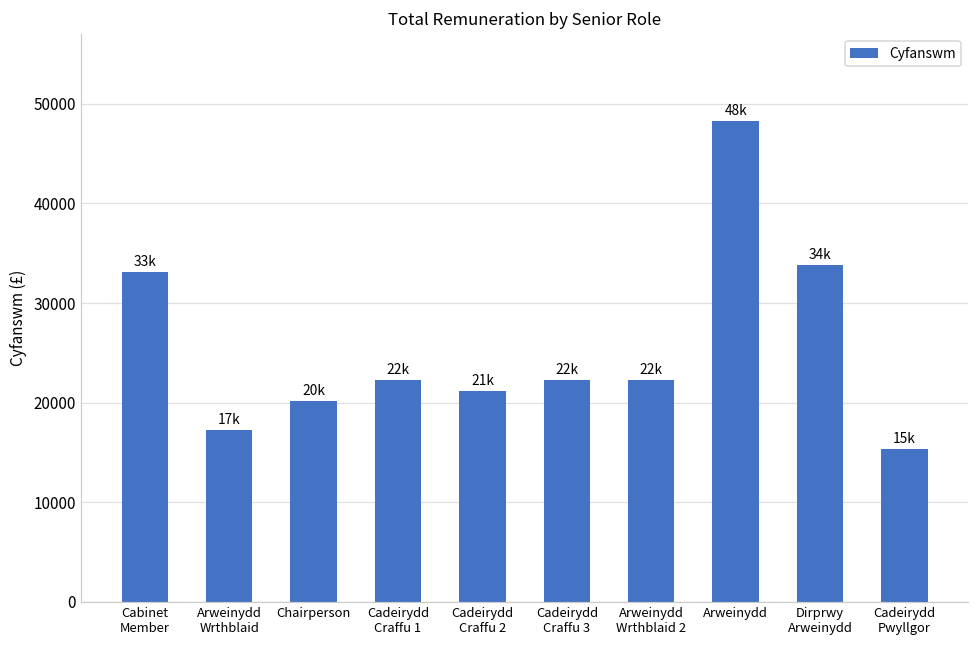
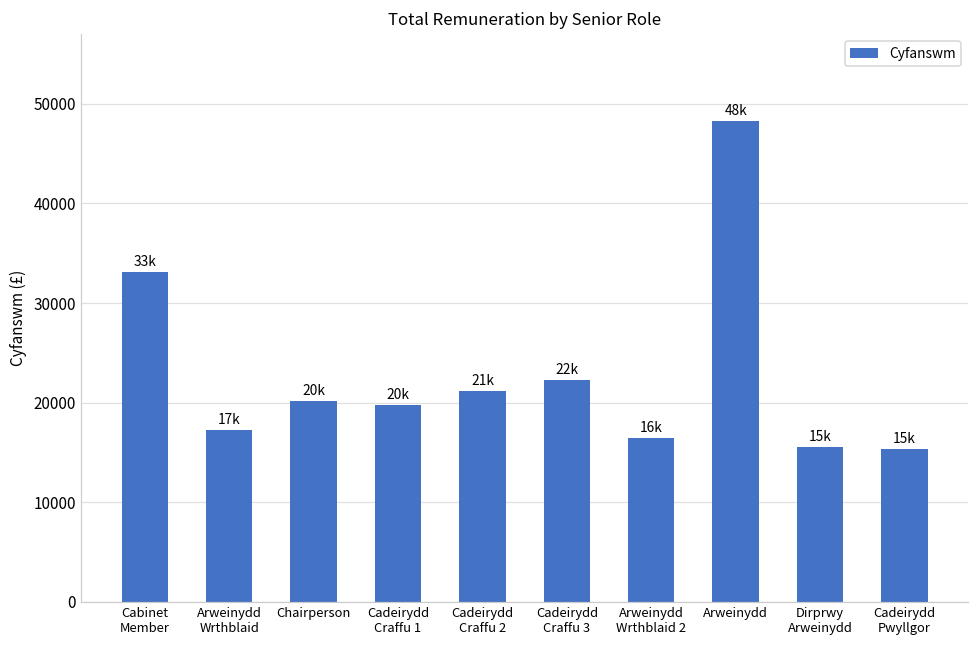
  {
    "Cabinet Member": "33k",
    "Arweinydd Wrthblaid": "17k",
    "Chairperson": "20k",
-   "Cadeirydd Craffu 1": "22k",
+   "Cadeirydd Craffu 1": "20k",
    "Cadeirydd Craffu 2": "21k",
    "Cadeirydd Craffu 3": "22k",
-   "Arweinydd Wrthblaid 2": "22k",
+   "Arweinydd Wrthblaid 2": "16k",
    "Arweinydd": "48k",
-   "Dirprwy Arweinydd": "34k",
+   "Dirprwy Arweinydd": "15k",
    "Cadeirydd Pwyllgor": "15k"
  }
